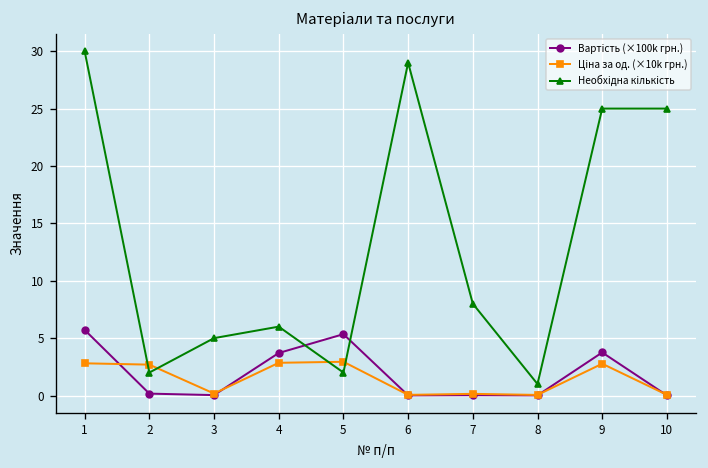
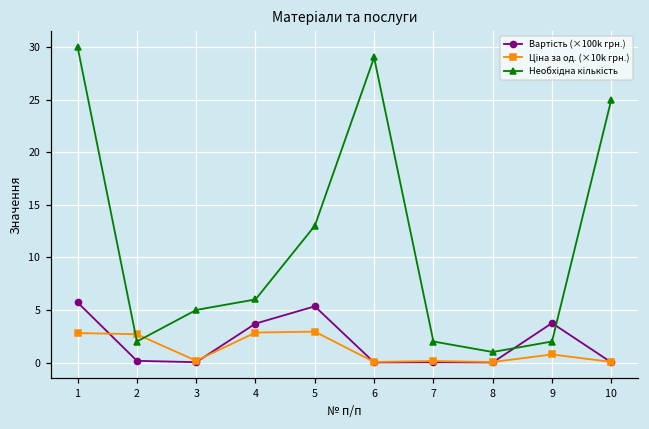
  {
    "Вартість (×100k грн.)": {
      "1": 6,
      "2": 0,
      "4": 4,
      "5": 5,
      "9": 4
    },
    "Ціна за од. (×10k грн.)": {
      "1": 3,
      "2": 3,
      "4": 3,
      "5": 3,
-     "9": 3
+     "9": 1
    },
    "Необхідна кількість": {
      "1": 30,
      "2": 2,
      "3": 5,
      "4": 6,
-     "5": 2,
+     "5": 13,
      "6": 29,
-     "7": 8,
+     "7": 2,
      "8": 1,
-     "9": 25,
+     "9": 2,
      "10": 25
    }
  }
